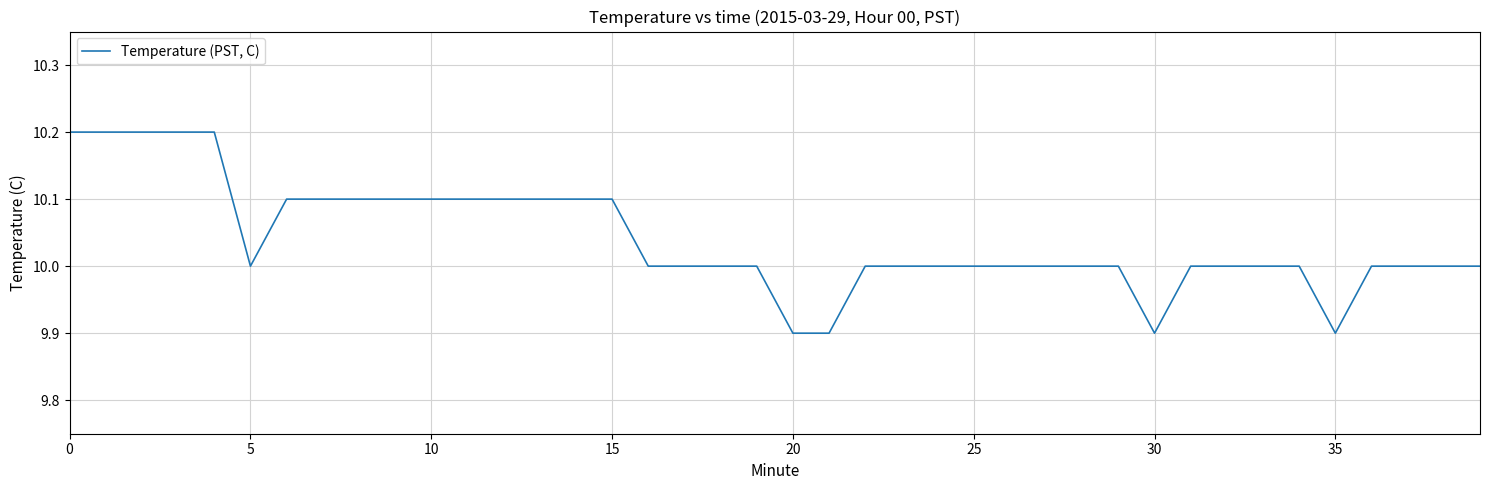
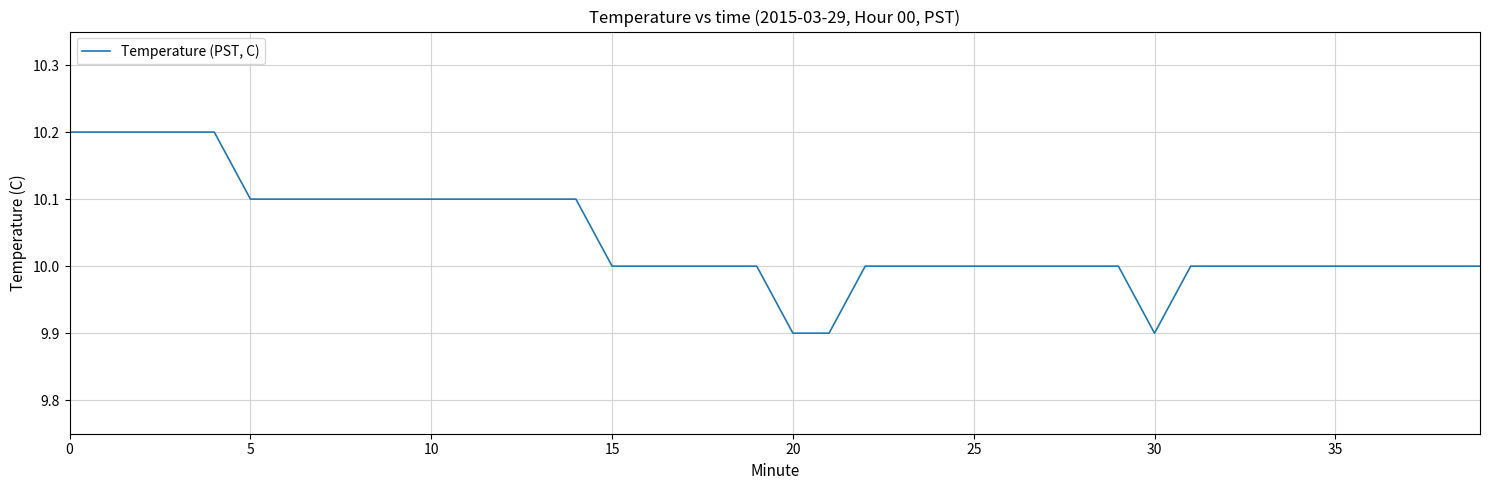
  {
    "0": 10.2,
-   "5": 10.0,
+   "5": 10.1,
    "10": 10.1,
-   "15": 10.1,
+   "15": 10.0,
    "20": 9.9,
    "25": 10.0,
    "30": 9.9,
-   "35": 9.9
+   "35": 10.0
  }
